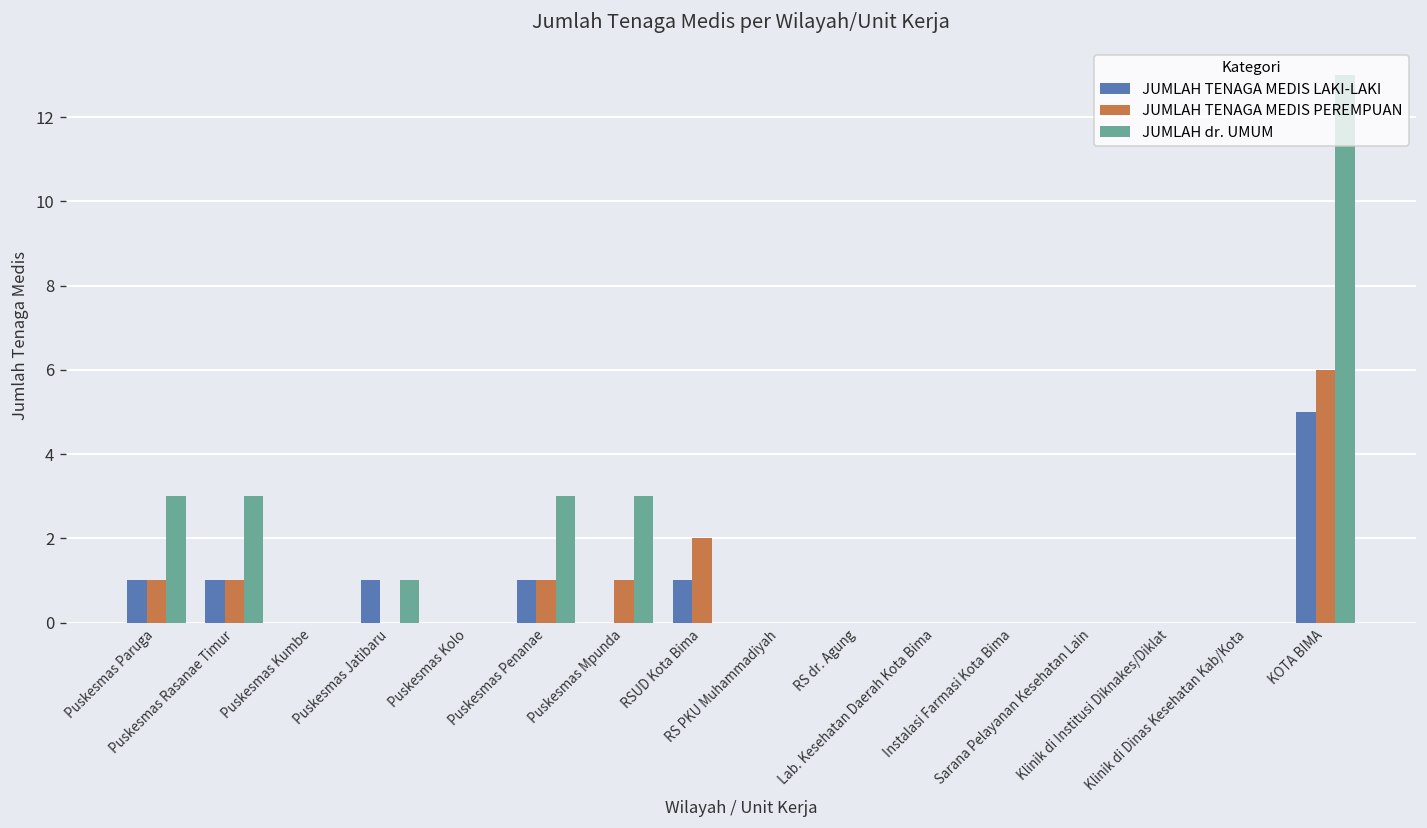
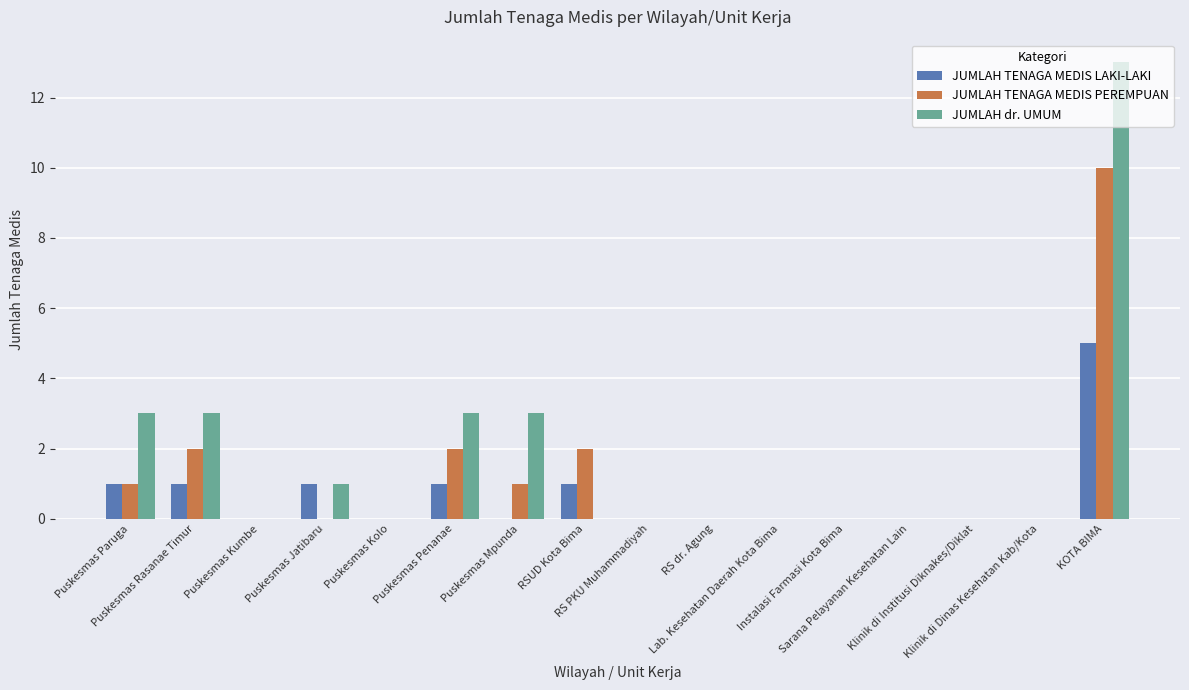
  {
    "JUMLAH TENAGA MEDIS PEREMPUAN": {
      "Puskesmas Paruga": 1,
-     "Puskesmas Rasanae Timur": 1,
+     "Puskesmas Rasanae Timur": 2,
      "Puskesmas Kumbe": 0,
      "Puskesmas Jatibaru": 0,
      "Puskesmas Kolo": 0,
-     "Puskesmas Penanae": 1,
+     "Puskesmas Penanae": 2,
      "Puskesmas Mpunda": 1,
      "RSUD Kota Bima": 2,
      "RS PKU Muhammadiyah": 0,
      "RS dr. Agung": 0,
      "Lab. Kesehatan Daerah Kota Bima": 0,
      "Instalasi Farmasi Kota Bima": 0,
      "Sarana Pelayanan Kesehatan Lain": 0,
      "Klinik di Institusi Diknakes/Diklat": 0,
      "Klinik di Dinas Kesehatan Kab/Kota": 0,
-     "KOTA BIMA": 6
+     "KOTA BIMA": 10
    }
  }
